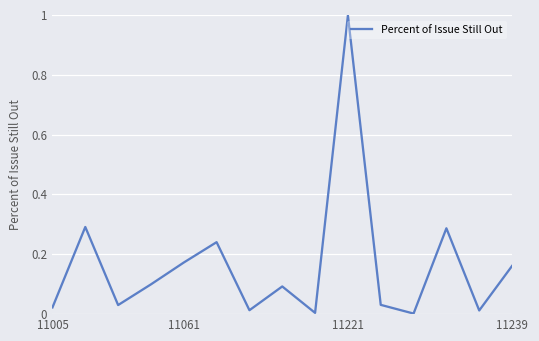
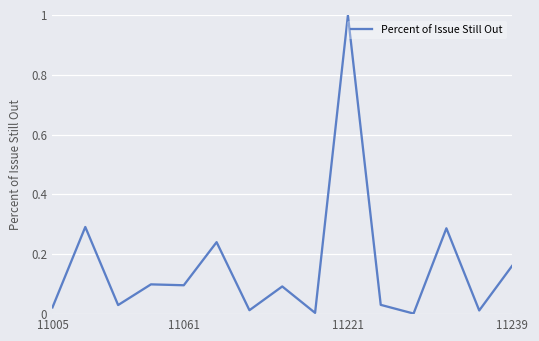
  {
    "11005": 0.02,
-   "11061": 0.17,
+   "11061": 0.10,
    "11221": 1.00,
    "11239": 0.16
  }
